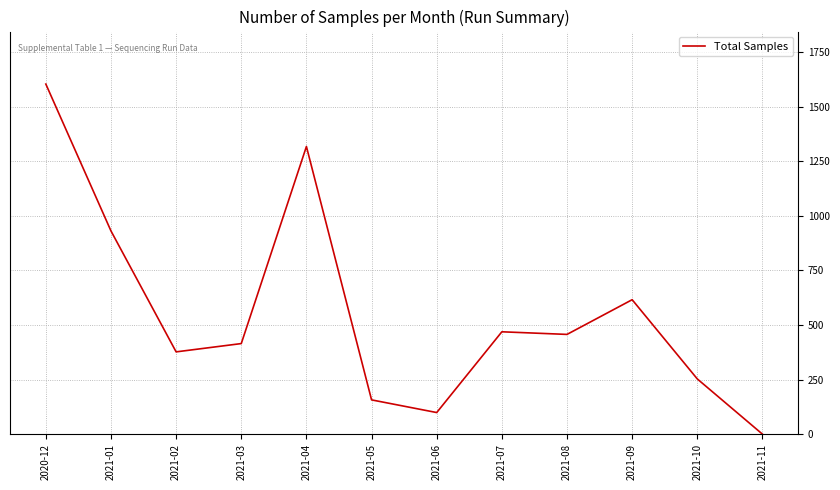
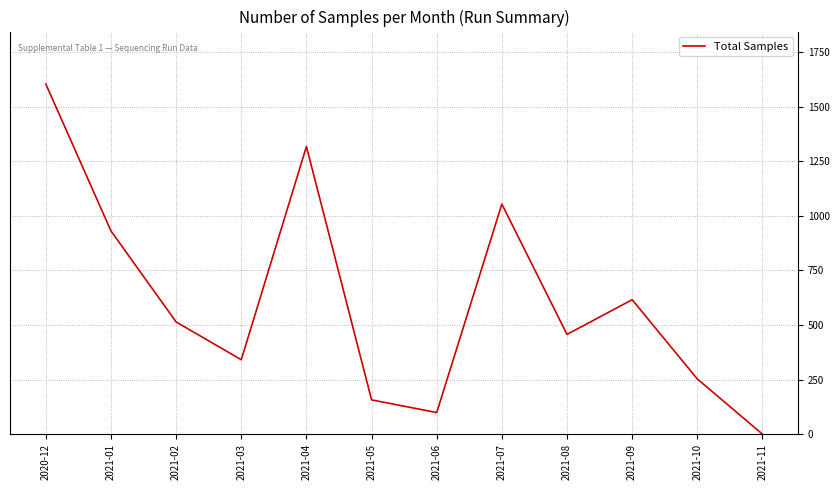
  {
    "2020-12": 1600,
    "2021-01": 930,
-   "2021-02": 380,
-   "2021-03": 420,
+   "2021-02": 510,
+   "2021-03": 340,
    "2021-04": 1320,
    "2021-05": 160,
    "2021-06": 100,
-   "2021-07": 470,
+   "2021-07": 1050,
    "2021-08": 460,
    "2021-09": 620,
    "2021-10": 250,
    "2021-11": 0
  }
